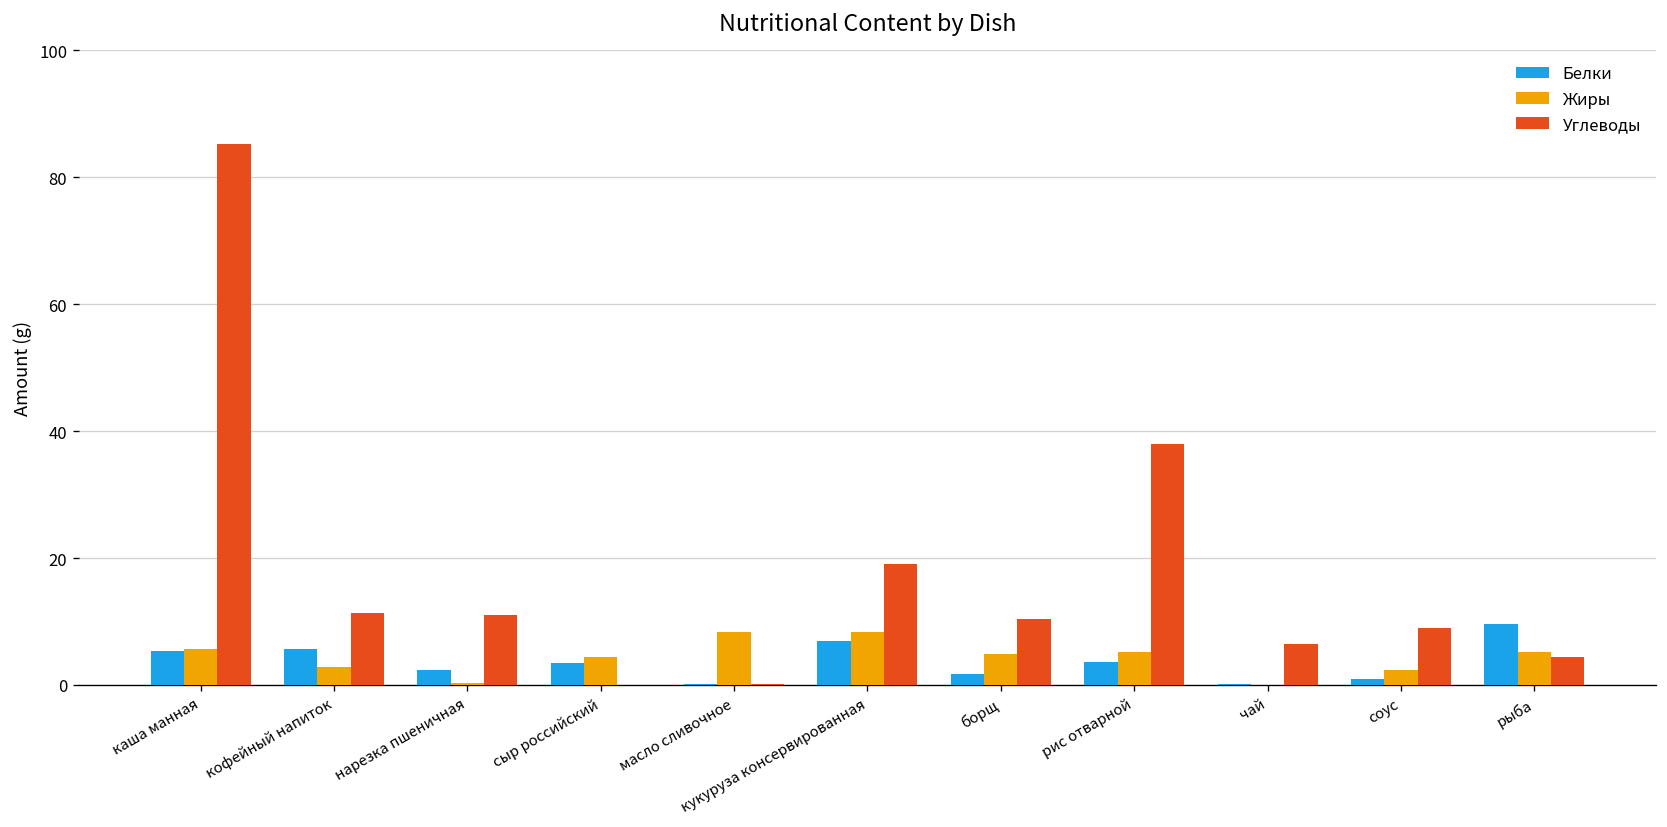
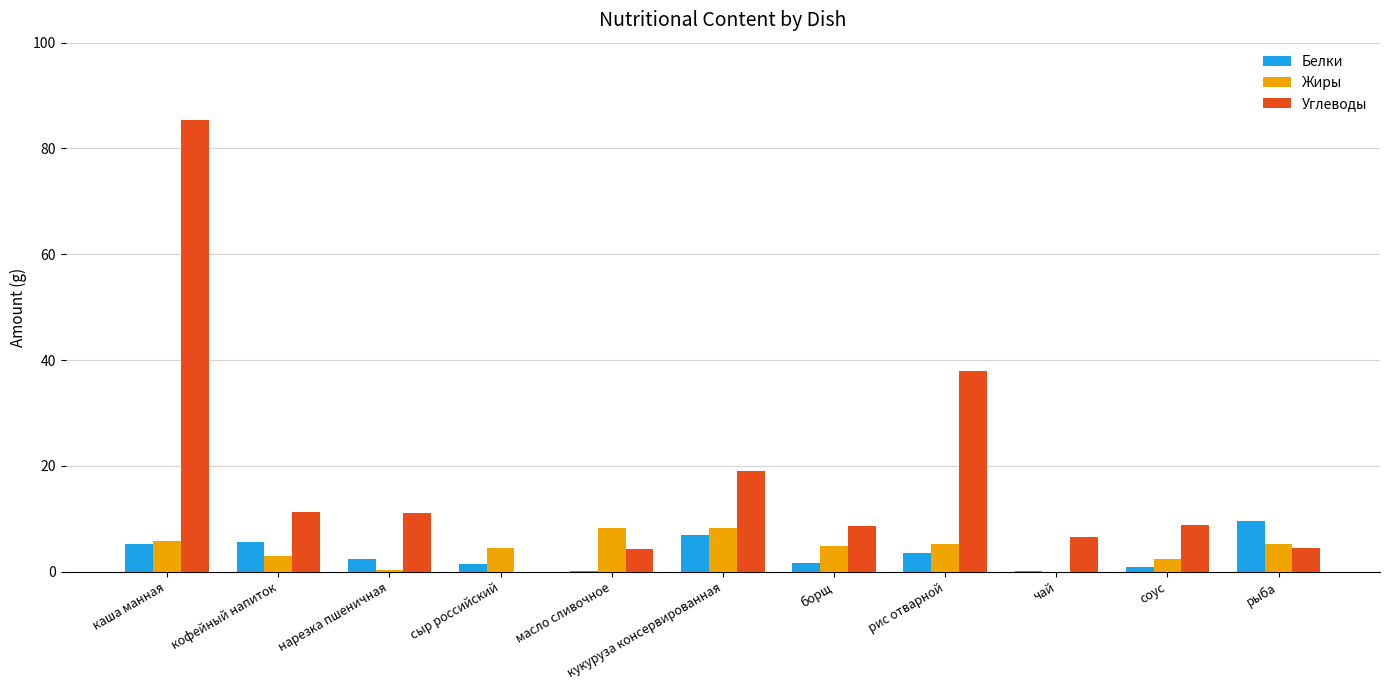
  {
    "Белки": {
      "каша манная": 5,
      "кофейный напиток": 6,
      "нарезка пшеничная": 2,
-     "сыр российский": 4,
+     "сыр российский": 1,
      "кукуруза консервированная": 7,
      "борщ": 2,
      "рис отварной": 4,
      "соус": 1,
      "рыба": 10
    },
    "Жиры": {
      "каша манная": 6,
      "кофейный напиток": 3,
      "сыр российский": 4,
      "масло сливочное": 8,
      "кукуруза консервированная": 8,
      "борщ": 5,
      "рис отварной": 5,
      "чай": 0,
      "соус": 2,
      "рыба": 5
    },
    "Углеводы": {
      "каша манная": 85,
      "кофейный напиток": 11,
      "нарезка пшеничная": 11,
      "сыр российский": 0,
-     "масло сливочное": 0,
+     "масло сливочное": 4,
      "кукуруза консервированная": 19,
-     "борщ": 10,
+     "борщ": 9,
      "рис отварной": 38,
      "чай": 7,
      "соус": 9,
      "рыба": 4
    }
  }
